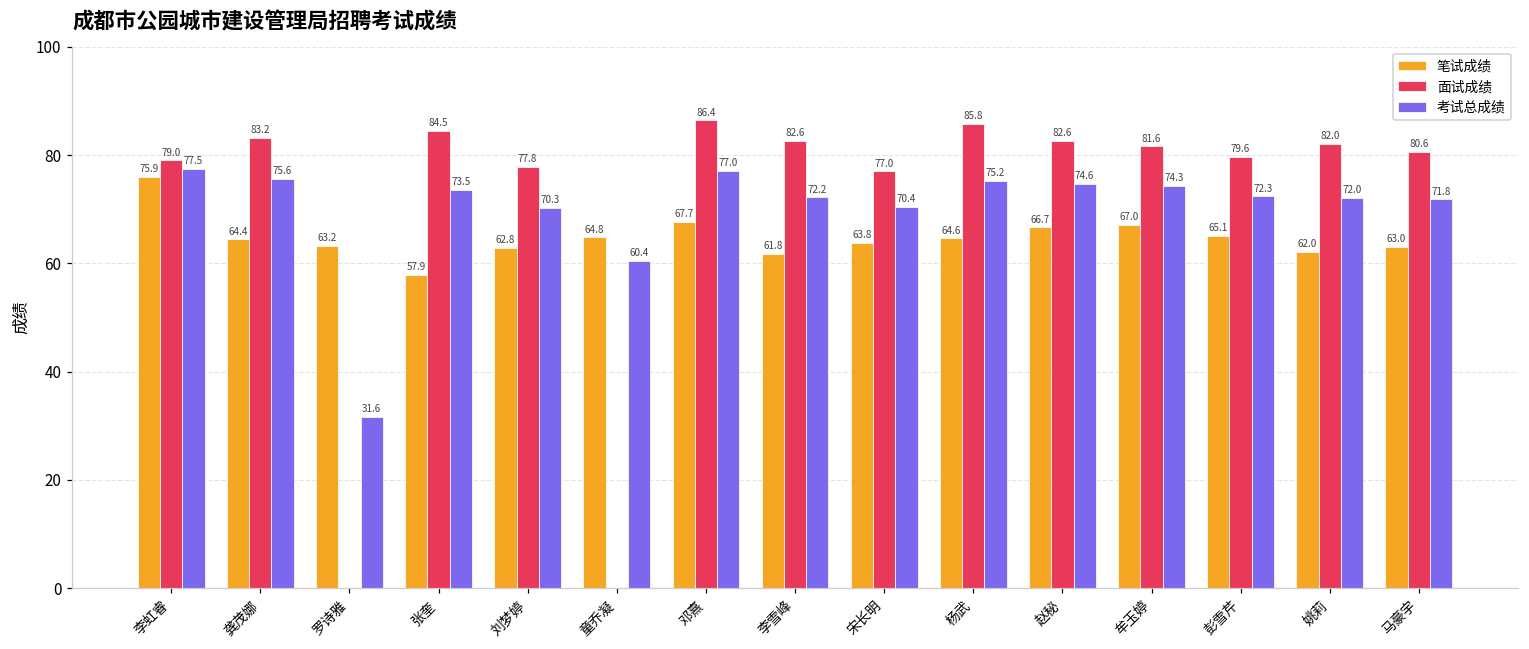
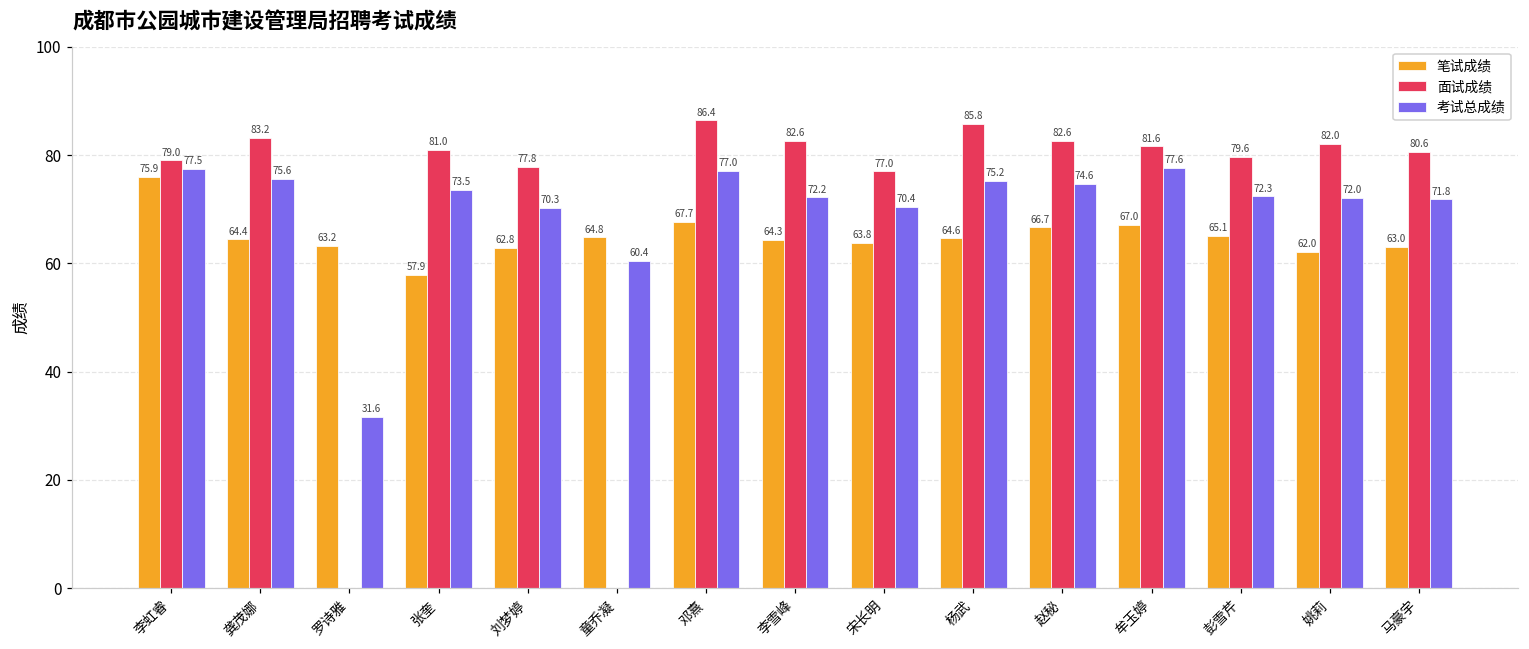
  {
    "笔试成绩": {
      "李虹睿": 75.9,
      "龚茂娜": 64.4,
      "罗诗雅": 63.2,
      "张奎": 57.9,
      "刘梦婷": 62.8,
      "童乔凝": 64.8,
      "邓熹": 67.7,
-     "李雪峰": 61.8,
+     "李雪峰": 64.3,
      "宋长明": 63.8,
      "杨武": 64.6,
      "赵秘": 66.7,
      "牟玉婷": 67.0,
      "彭雪芹": 65.1,
      "姚莉": 62.0,
      "马豪宇": 63.0
    },
    "面试成绩": {
      "李虹睿": 79.0,
      "龚茂娜": 83.2,
-     "张奎": 84.5,
+     "张奎": 81.0,
      "刘梦婷": 77.8,
      "邓熹": 86.4,
      "李雪峰": 82.6,
      "宋长明": 77.0,
      "杨武": 85.8,
      "赵秘": 82.6,
      "牟玉婷": 81.6,
      "彭雪芹": 79.6,
      "姚莉": 82.0,
      "马豪宇": 80.6
    },
    "考试总成绩": {
      "李虹睿": 77.5,
      "龚茂娜": 75.6,
      "罗诗雅": 31.6,
      "张奎": 73.5,
      "刘梦婷": 70.3,
      "童乔凝": 60.4,
      "邓熹": 77.0,
      "李雪峰": 72.2,
      "宋长明": 70.4,
      "杨武": 75.2,
      "赵秘": 74.6,
-     "牟玉婷": 74.3,
+     "牟玉婷": 77.6,
      "彭雪芹": 72.3,
      "姚莉": 72.0,
      "马豪宇": 71.8
    }
  }
